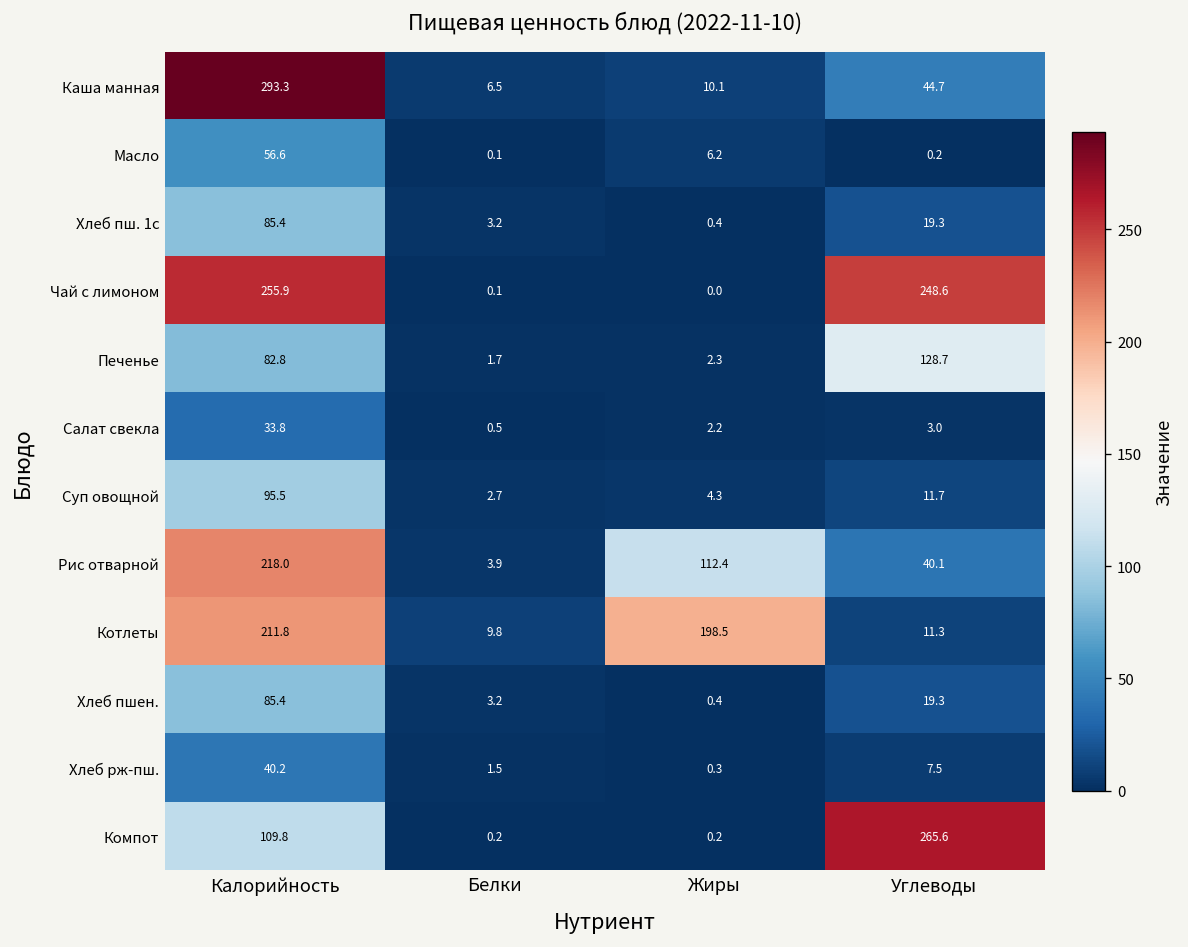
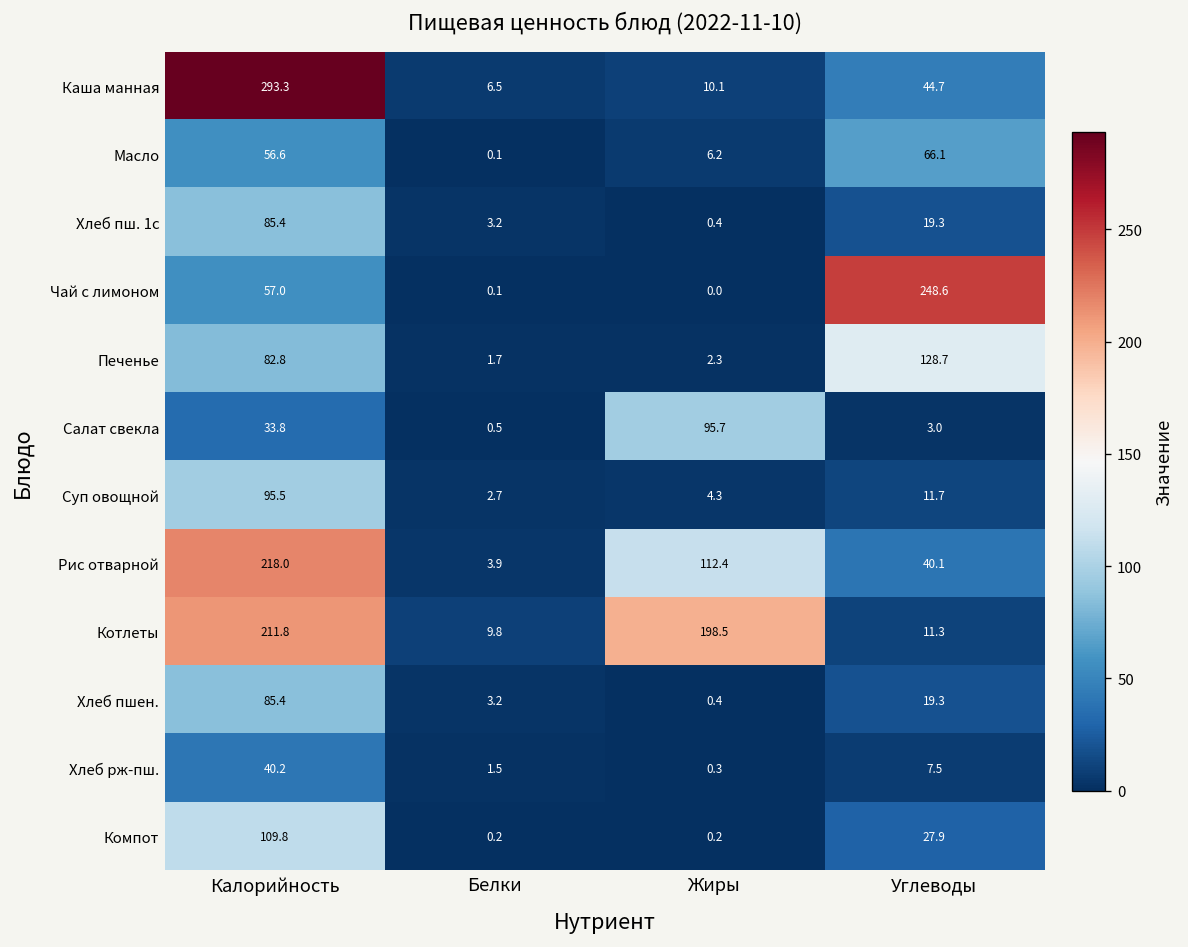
  {
    "Каша манная": {
      "Калорийность": 293.3,
      "Белки": 6.5,
      "Жиры": 10.1,
      "Углеводы": 44.7
    },
    "Масло": {
      "Калорийность": 56.6,
      "Белки": 0.1,
      "Жиры": 6.2,
-     "Углеводы": 0.2
+     "Углеводы": 66.1
    },
    "Хлеб пш. 1с": {
      "Калорийность": 85.4,
      "Белки": 3.2,
      "Жиры": 0.4,
      "Углеводы": 19.3
    },
    "Чай с лимоном": {
-     "Калорийность": 255.9,
+     "Калорийность": 57.0,
      "Белки": 0.1,
      "Жиры": 0.0,
      "Углеводы": 248.6
    },
    "Печенье": {
      "Калорийность": 82.8,
      "Белки": 1.7,
      "Жиры": 2.3,
      "Углеводы": 128.7
    },
    "Салат свекла": {
      "Калорийность": 33.8,
      "Белки": 0.5,
-     "Жиры": 2.2,
+     "Жиры": 95.7,
      "Углеводы": 3.0
    },
    "Суп овощной": {
      "Калорийность": 95.5,
      "Белки": 2.7,
      "Жиры": 4.3,
      "Углеводы": 11.7
    },
    "Рис отварной": {
      "Калорийность": 218.0,
      "Белки": 3.9,
      "Жиры": 112.4,
      "Углеводы": 40.1
    },
    "Котлеты": {
      "Калорийность": 211.8,
      "Белки": 9.8,
      "Жиры": 198.5,
      "Углеводы": 11.3
    },
    "Хлеб пшен.": {
      "Калорийность": 85.4,
      "Белки": 3.2,
      "Жиры": 0.4,
      "Углеводы": 19.3
    },
    "Хлеб рж-пш.": {
      "Калорийность": 40.2,
      "Белки": 1.5,
      "Жиры": 0.3,
      "Углеводы": 7.5
    },
    "Компот": {
      "Калорийность": 109.8,
      "Белки": 0.2,
      "Жиры": 0.2,
-     "Углеводы": 265.6
+     "Углеводы": 27.9
    }
  }
